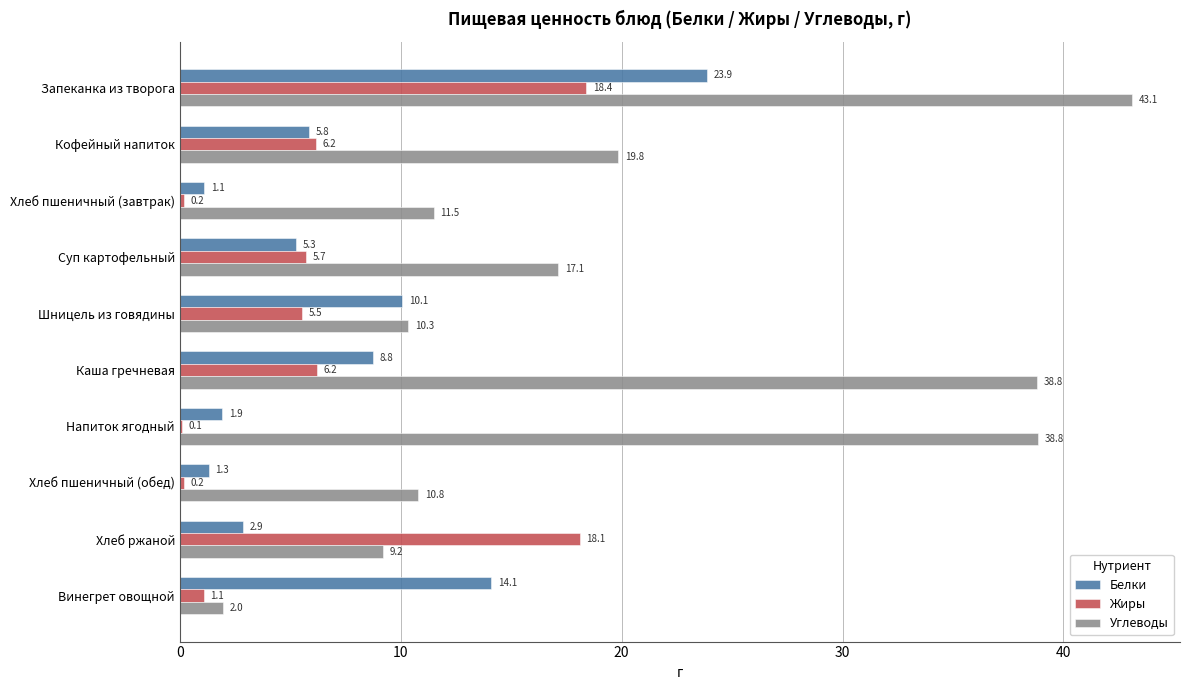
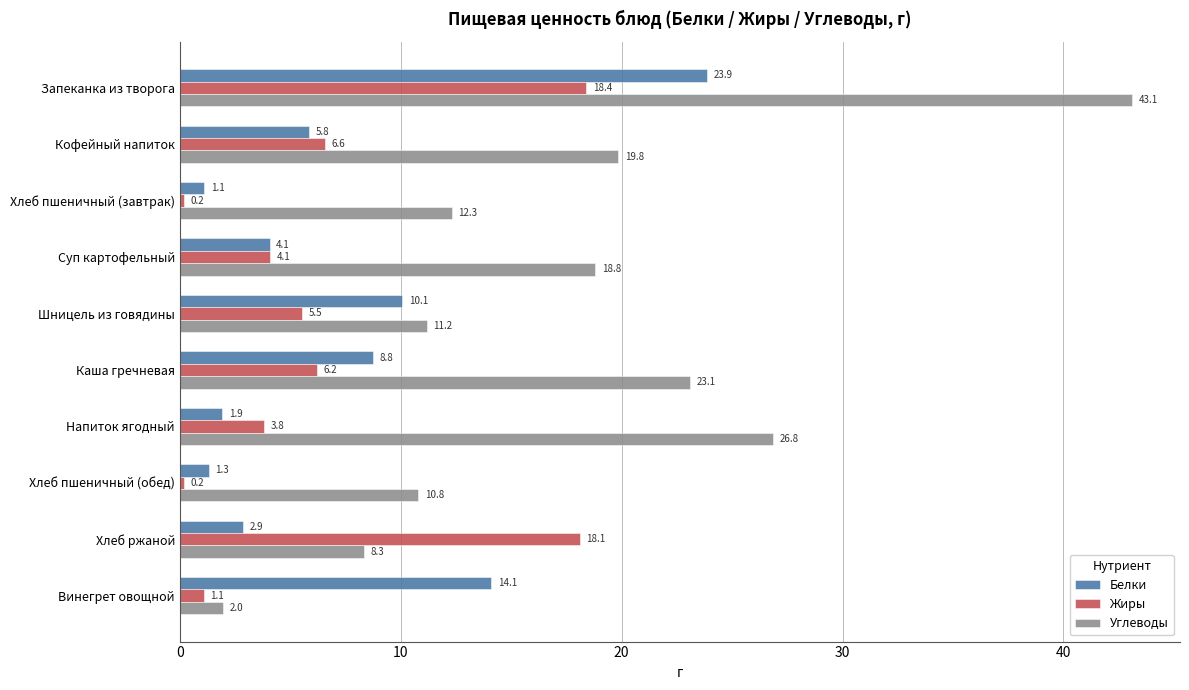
  {
    "Белки": {
      "Запеканка из творога": 23.9,
      "Кофейный напиток": 5.8,
      "Хлеб пшеничный (завтрак)": 1.1,
-     "Суп картофельный": 5.3,
+     "Суп картофельный": 4.1,
      "Шницель из говядины": 10.1,
      "Каша гречневая": 8.8,
      "Напиток ягодный": 1.9,
      "Хлеб пшеничный (обед)": 1.3,
      "Хлеб ржаной": 2.9,
      "Винегрет овощной": 14.1
    },
    "Жиры": {
      "Запеканка из творога": 18.4,
-     "Кофейный напиток": 6.2,
+     "Кофейный напиток": 6.6,
      "Хлеб пшеничный (завтрак)": 0.2,
-     "Суп картофельный": 5.7,
+     "Суп картофельный": 4.1,
      "Шницель из говядины": 5.5,
      "Каша гречневая": 6.2,
-     "Напиток ягодный": 0.1,
+     "Напиток ягодный": 3.8,
      "Хлеб пшеничный (обед)": 0.2,
      "Хлеб ржаной": 18.1,
      "Винегрет овощной": 1.1
    },
    "Углеводы": {
      "Запеканка из творога": 43.1,
      "Кофейный напиток": 19.8,
-     "Хлеб пшеничный (завтрак)": 11.5,
-     "Суп картофельный": 17.1,
-     "Шницель из говядины": 10.3,
-     "Каша гречневая": 38.8,
-     "Напиток ягодный": 38.8,
+     "Хлеб пшеничный (завтрак)": 12.3,
+     "Суп картофельный": 18.8,
+     "Шницель из говядины": 11.2,
+     "Каша гречневая": 23.1,
+     "Напиток ягодный": 26.8,
      "Хлеб пшеничный (обед)": 10.8,
-     "Хлеб ржаной": 9.2,
+     "Хлеб ржаной": 8.3,
      "Винегрет овощной": 2.0
    }
  }
